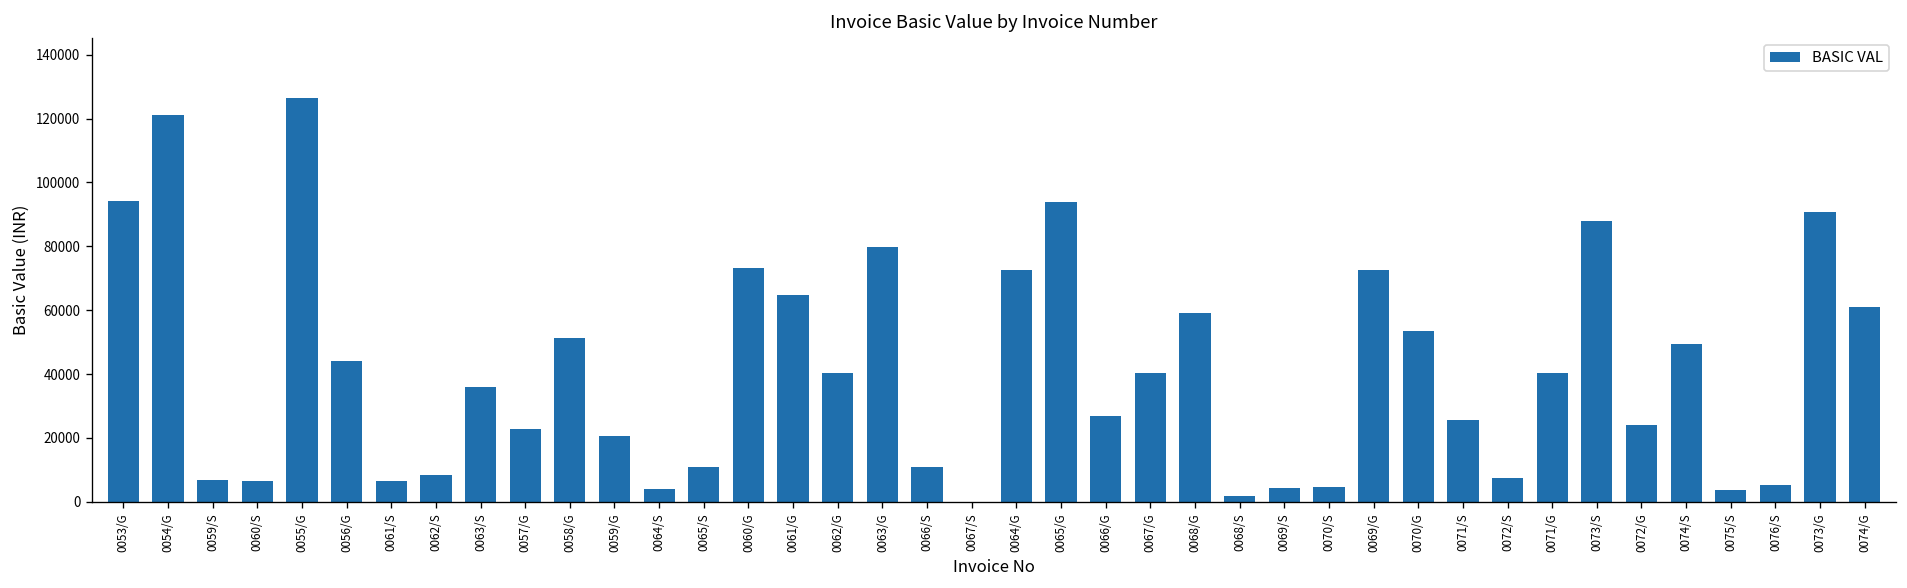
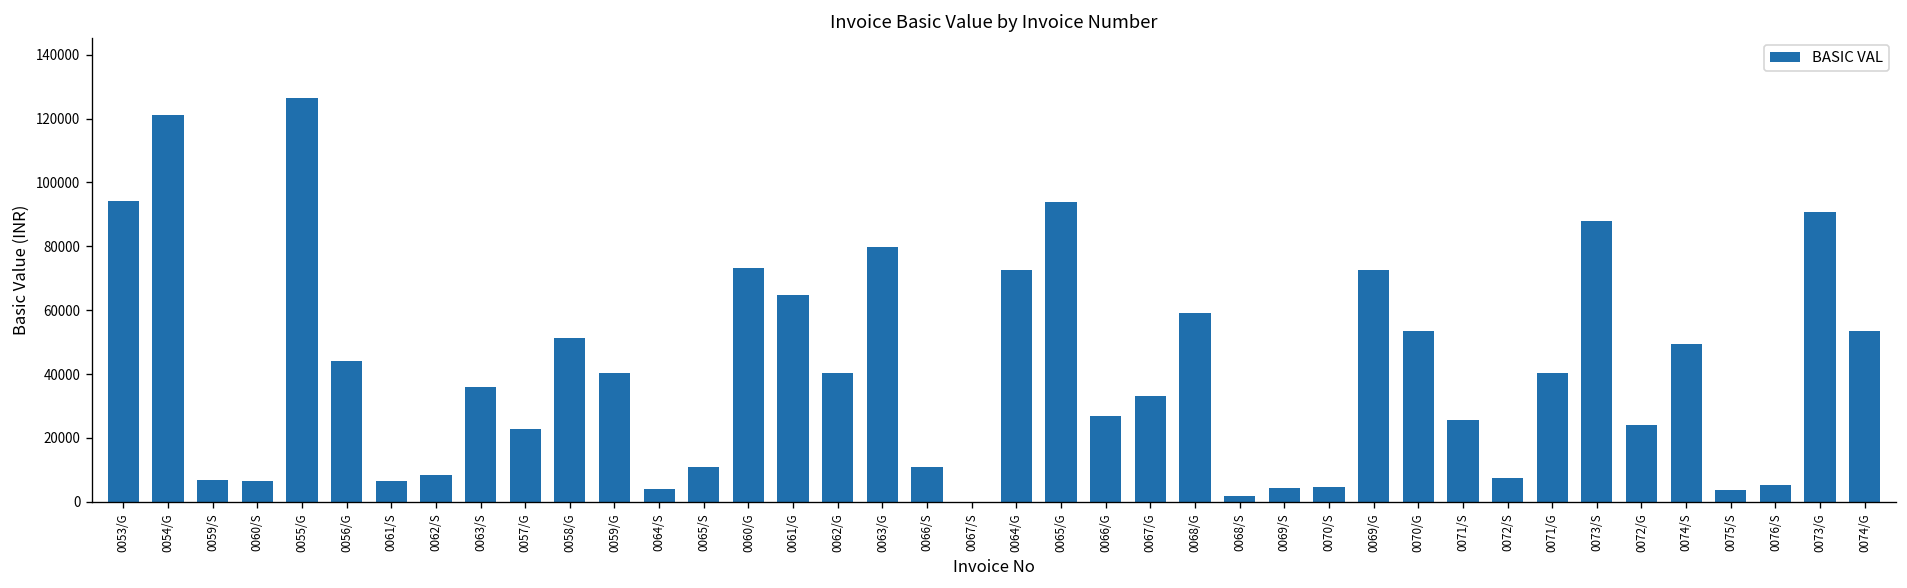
  {
    "0053/G": 94000,
    "0054/G": 121000,
    "0059/S": 7000,
    "0060/S": 7000,
    "0055/G": 126000,
    "0056/G": 44000,
    "0061/S": 7000,
    "0062/S": 8000,
    "0063/S": 36000,
    "0057/G": 23000,
    "0058/G": 51000,
-   "0059/G": 21000,
+   "0059/G": 40000,
    "0064/S": 4000,
    "0065/S": 11000,
    "0060/G": 73000,
    "0061/G": 65000,
    "0062/G": 40000,
    "0063/G": 80000,
    "0066/S": 11000,
    "0064/G": 73000,
    "0065/G": 94000,
    "0066/G": 27000,
-   "0067/G": 40000,
+   "0067/G": 33000,
    "0068/G": 59000,
    "0068/S": 2000,
    "0069/S": 4000,
    "0070/S": 5000,
    "0069/G": 73000,
    "0070/G": 54000,
    "0071/S": 26000,
    "0072/S": 7000,
    "0071/G": 40000,
    "0073/S": 88000,
    "0072/G": 24000,
    "0074/S": 49000,
    "0075/S": 4000,
    "0076/S": 5000,
    "0073/G": 91000,
-   "0074/G": 61000
+   "0074/G": 54000
  }
